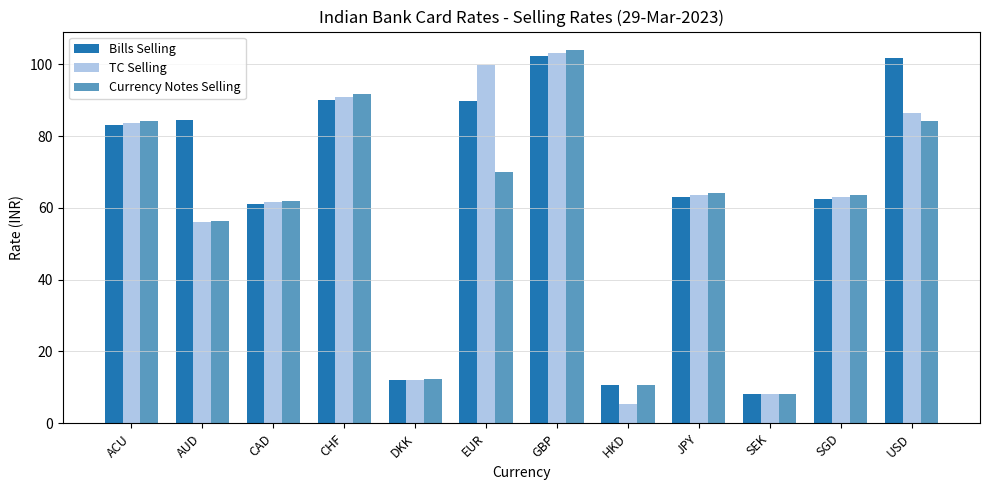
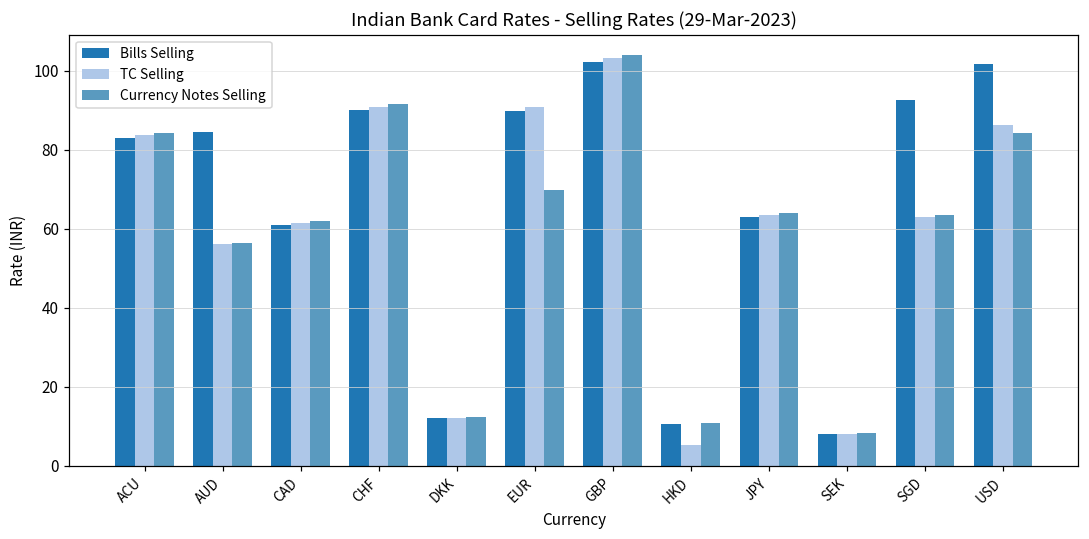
  {
    "Bills Selling": {
      "ACU": 83,
      "AUD": 85,
      "CAD": 61,
      "CHF": 90,
      "DKK": 12,
      "EUR": 90,
      "GBP": 102,
      "HKD": 11,
      "JPY": 63,
      "SEK": 8,
-     "SGD": 62,
+     "SGD": 93,
      "USD": 102
    },
    "TC Selling": {
      "ACU": 84,
      "AUD": 56,
      "CAD": 62,
      "CHF": 91,
      "DKK": 12,
-     "EUR": 100,
+     "EUR": 91,
      "GBP": 103,
      "HKD": 5,
      "JPY": 64,
      "SEK": 8,
      "SGD": 63,
      "USD": 86
    },
    "Currency Notes Selling": {
      "ACU": 84,
      "AUD": 56,
      "CAD": 62,
      "CHF": 92,
      "DKK": 12,
      "EUR": 70,
      "GBP": 104,
      "HKD": 11,
      "JPY": 64,
      "SEK": 8,
      "SGD": 63,
      "USD": 84
    }
  }
